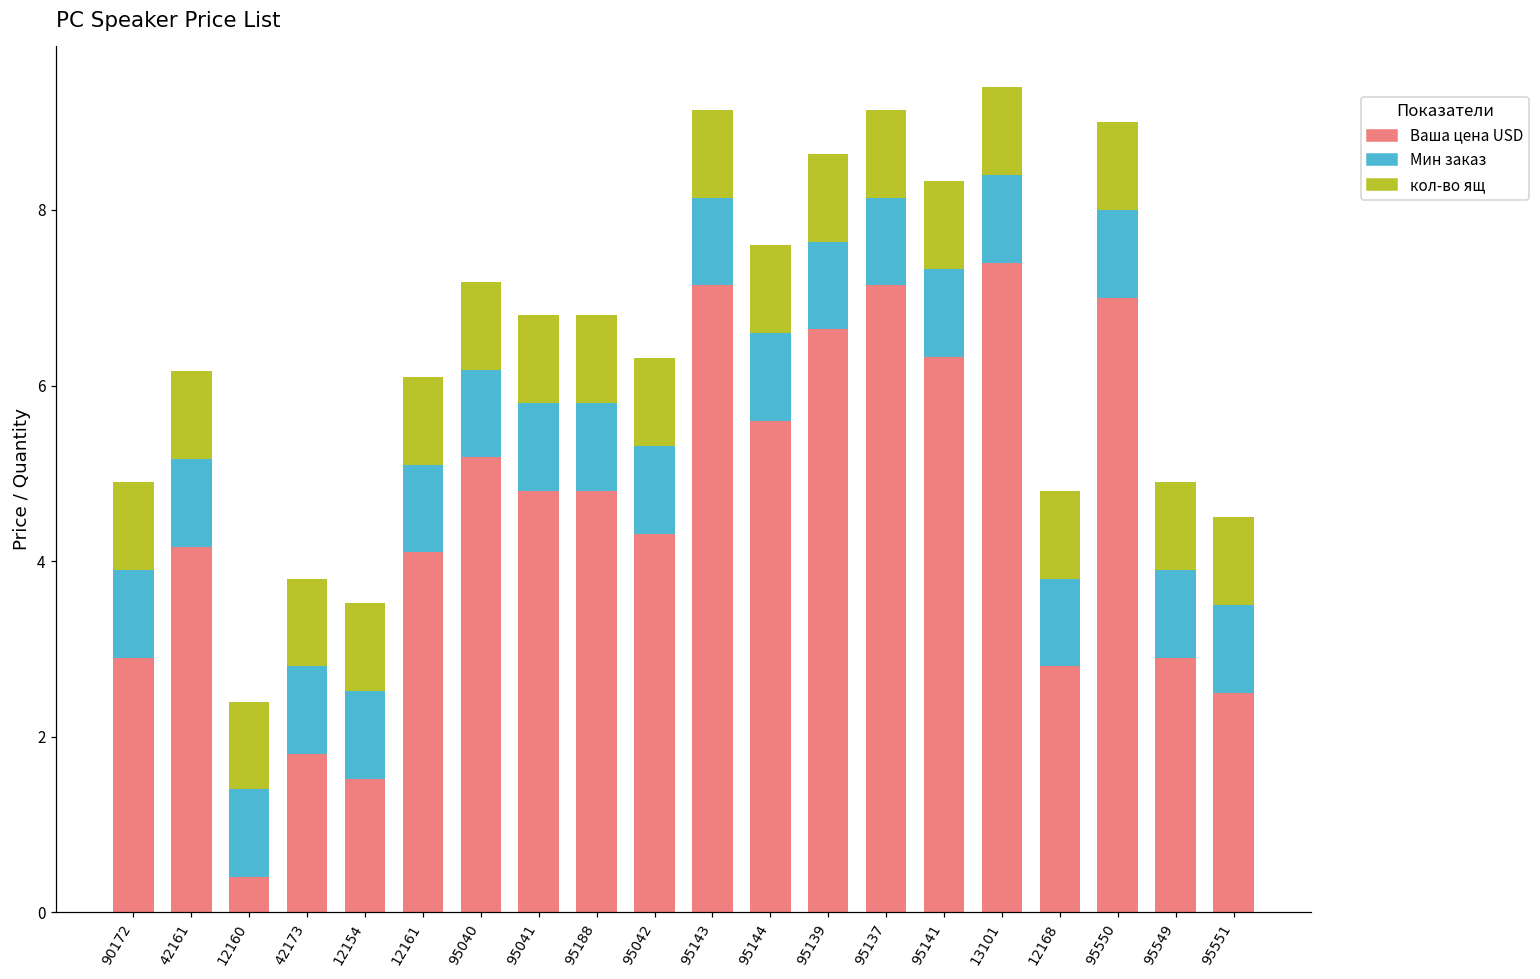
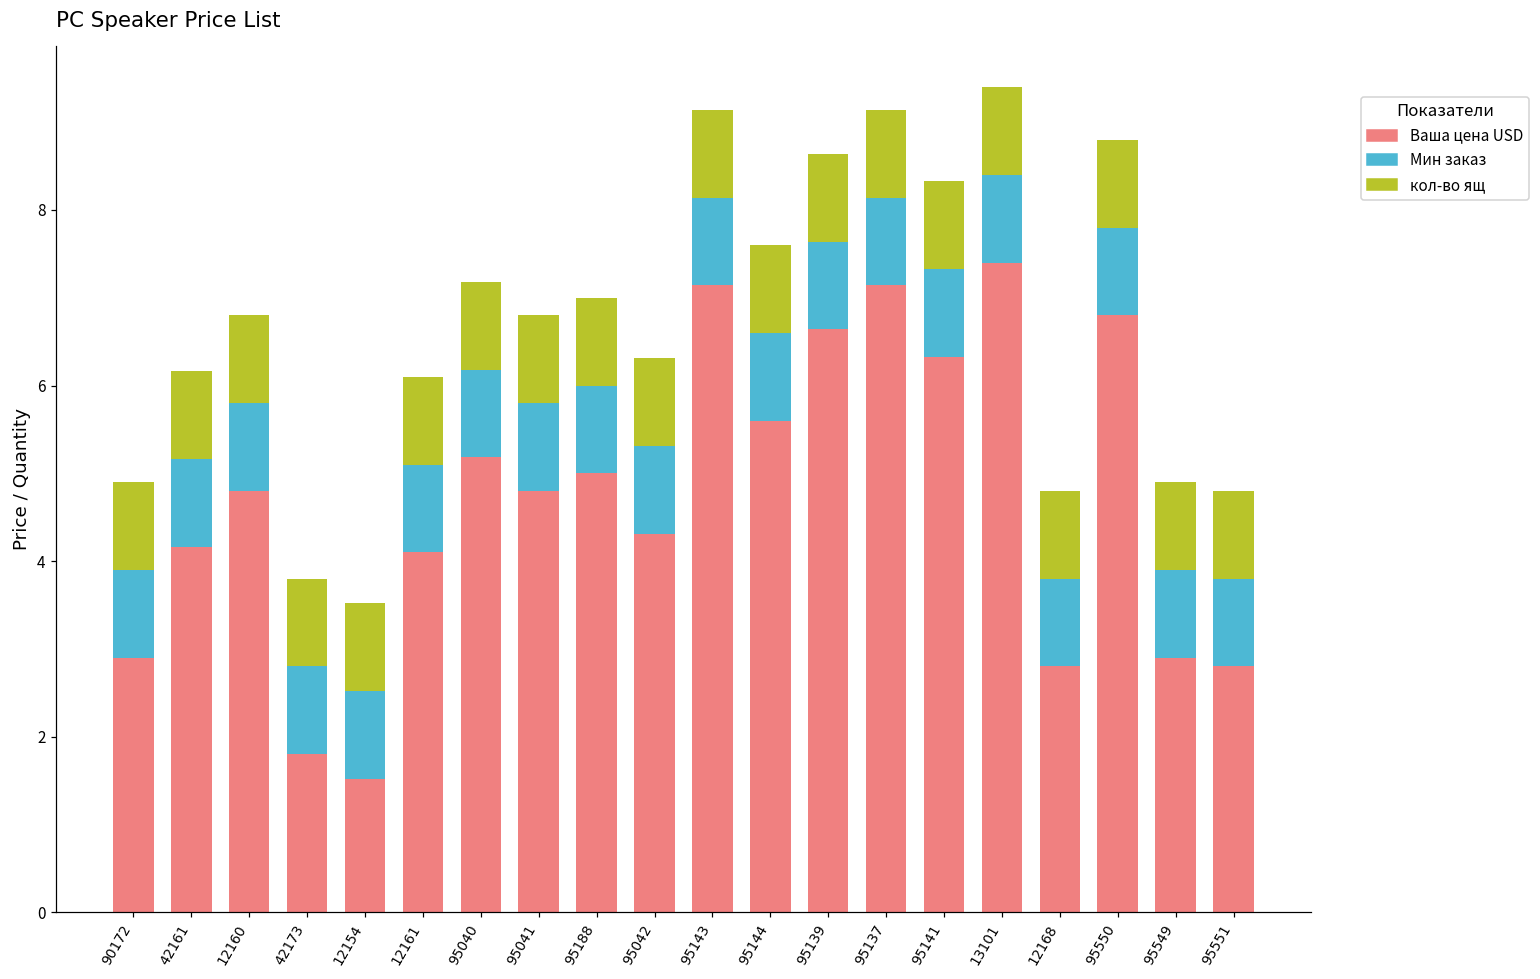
  {
    "Ваша цена USD": {
      "90172": 2.9,
      "42161": 4.2,
-     "12160": 0.4,
+     "12160": 4.8,
      "42173": 1.8,
      "12154": 1.5,
      "12161": 4.1,
      "95040": 5.2,
      "95041": 4.8,
-     "95188": 4.8,
+     "95188": 5.0,
      "95042": 4.3,
      "95143": 7.1,
      "95144": 5.6,
      "95139": 6.6,
      "95137": 7.1,
      "95141": 6.3,
      "13101": 7.4,
      "12168": 2.8,
-     "95550": 7.0,
+     "95550": 6.8,
      "95549": 2.9,
-     "95551": 2.5
+     "95551": 2.8
    },
    "Мин заказ": {
      "90172": 1.0,
      "42161": 1.0,
      "12160": 1.0,
      "42173": 1.0,
      "12154": 1.0,
      "12161": 1.0,
      "95040": 1.0,
      "95041": 1.0,
      "95188": 1.0,
      "95042": 1.0,
      "95143": 1.0,
      "95144": 1.0,
      "95139": 1.0,
      "95137": 1.0,
      "95141": 1.0,
      "13101": 1.0,
      "12168": 1.0,
      "95550": 1.0,
      "95549": 1.0,
      "95551": 1.0
    },
    "кол-во ящ": {
      "90172": 1.0,
      "42161": 1.0,
      "12160": 1.0,
      "42173": 1.0,
      "12154": 1.0,
      "12161": 1.0,
      "95040": 1.0,
      "95041": 1.0,
      "95188": 1.0,
      "95042": 1.0,
      "95143": 1.0,
      "95144": 1.0,
      "95139": 1.0,
      "95137": 1.0,
      "95141": 1.0,
      "13101": 1.0,
      "12168": 1.0,
      "95550": 1.0,
      "95549": 1.0,
      "95551": 1.0
    }
  }
